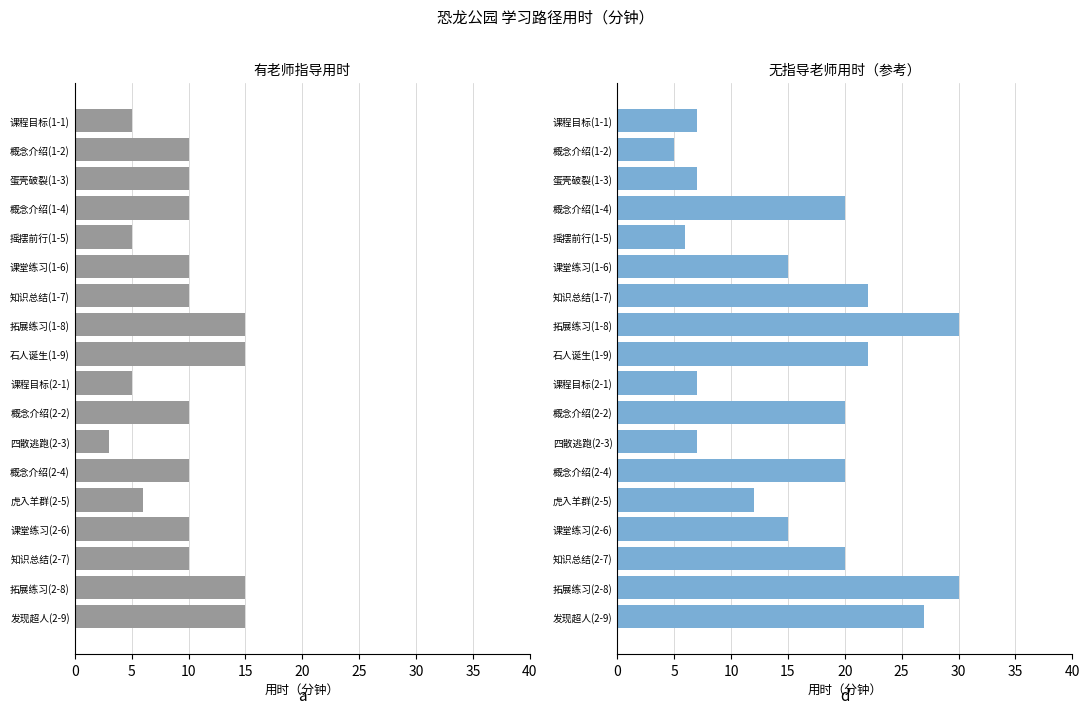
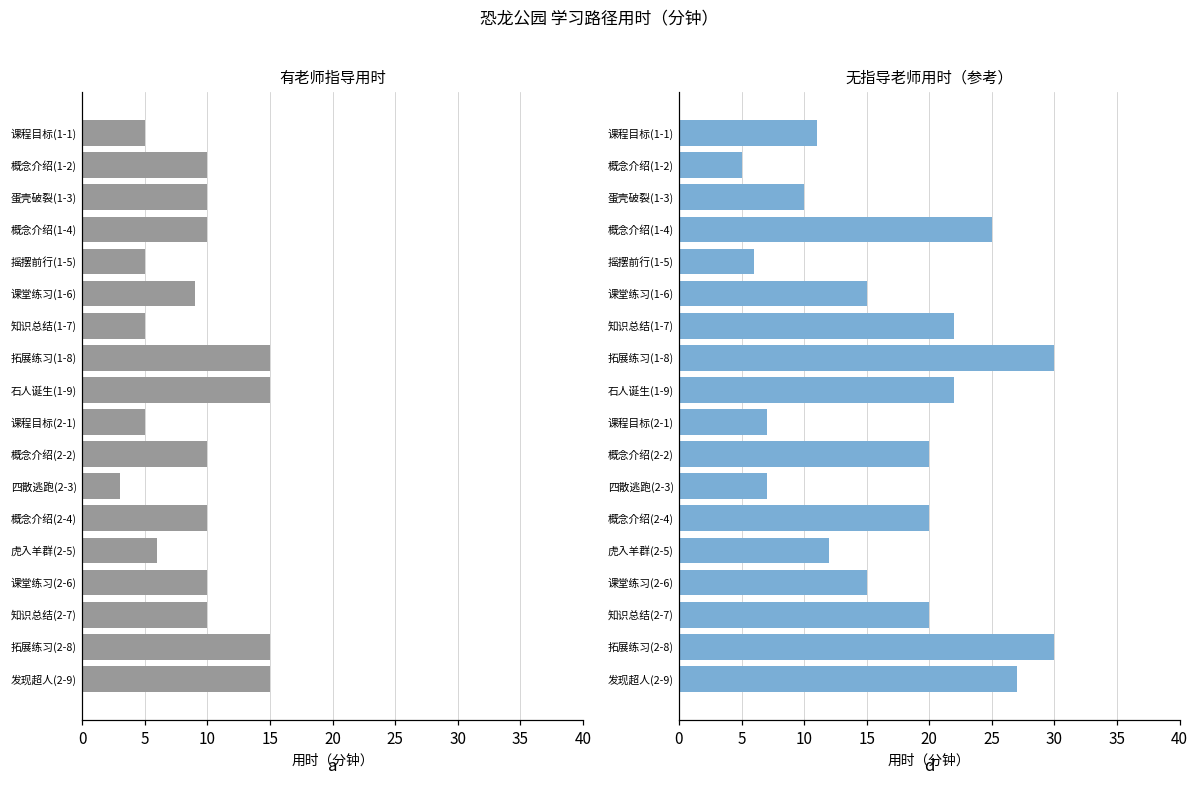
  {
    "有老师指导用时": {
      "课程目标(1-1)": 5,
      "概念介绍(1-2)": 10,
      "蛋壳破裂(1-3)": 10,
      "概念介绍(1-4)": 10,
      "摇摆前行(1-5)": 5,
-     "课堂练习(1-6)": 10,
-     "知识总结(1-7)": 10,
+     "课堂练习(1-6)": 9,
+     "知识总结(1-7)": 5,
      "拓展练习(1-8)": 15,
      "石人诞生(1-9)": 15,
      "课程目标(2-1)": 5,
      "概念介绍(2-2)": 10,
      "四散逃跑(2-3)": 3,
      "概念介绍(2-4)": 10,
      "虎入羊群(2-5)": 6,
      "课堂练习(2-6)": 10,
      "知识总结(2-7)": 10,
      "拓展练习(2-8)": 15,
      "发现超人(2-9)": 15
    },
    "无指导老师用时（参考）": {
-     "课程目标(1-1)": 7,
+     "课程目标(1-1)": 11,
      "概念介绍(1-2)": 5,
-     "蛋壳破裂(1-3)": 7,
-     "概念介绍(1-4)": 20,
+     "蛋壳破裂(1-3)": 10,
+     "概念介绍(1-4)": 25,
      "摇摆前行(1-5)": 6,
      "课堂练习(1-6)": 15,
      "知识总结(1-7)": 22,
      "拓展练习(1-8)": 30,
      "石人诞生(1-9)": 22,
      "课程目标(2-1)": 7,
      "概念介绍(2-2)": 20,
      "四散逃跑(2-3)": 7,
      "概念介绍(2-4)": 20,
      "虎入羊群(2-5)": 12,
      "课堂练习(2-6)": 15,
      "知识总结(2-7)": 20,
      "拓展练习(2-8)": 30,
      "发现超人(2-9)": 27
    }
  }
